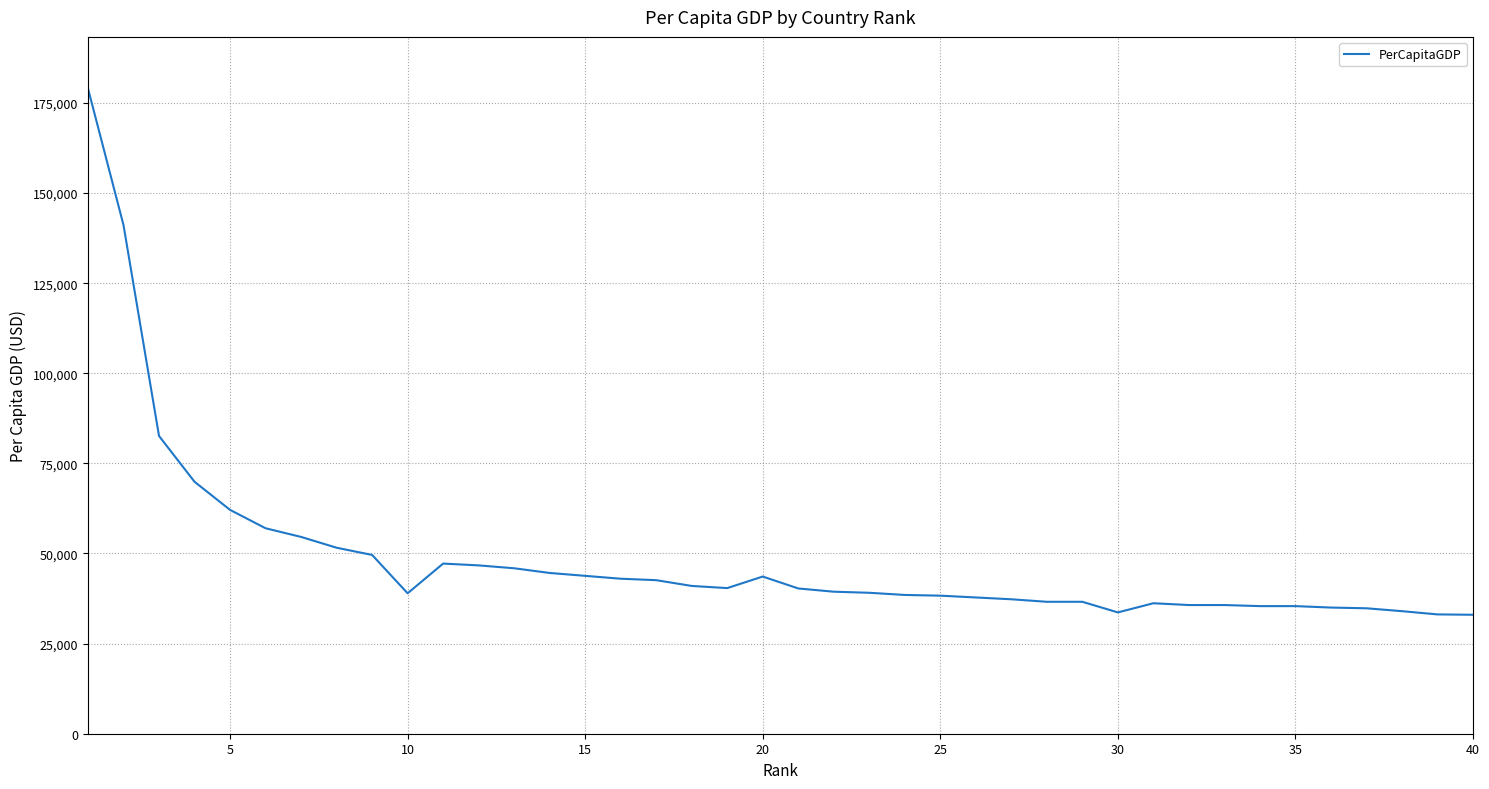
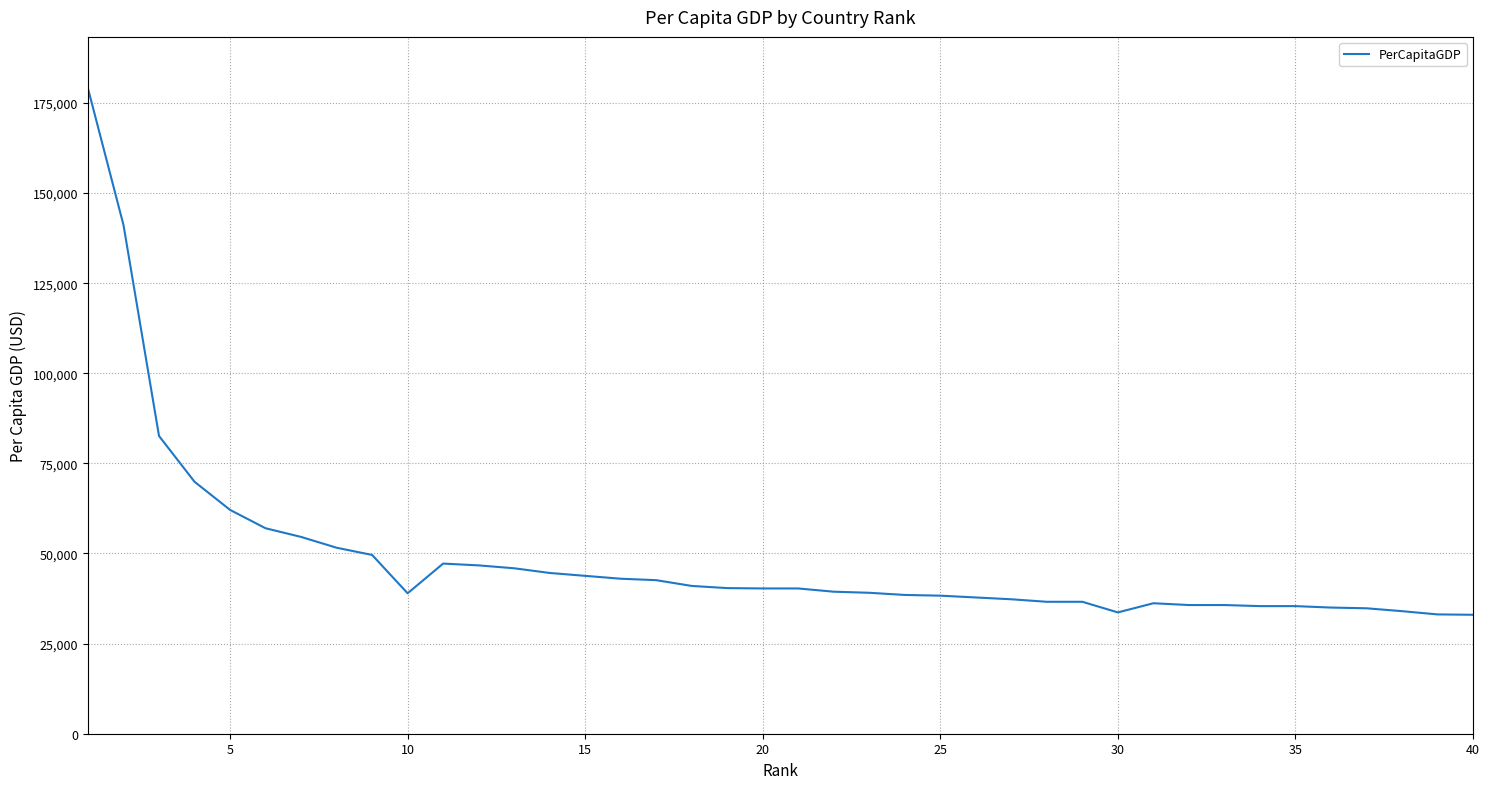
  {
    "5": "62,000",
    "10": "39,000",
    "15": "44,000",
-   "20": "44,000",
+   "20": "40,000",
    "25": "38,000",
    "30": "34,000",
    "35": "35,000",
    "40": "33,000"
  }
